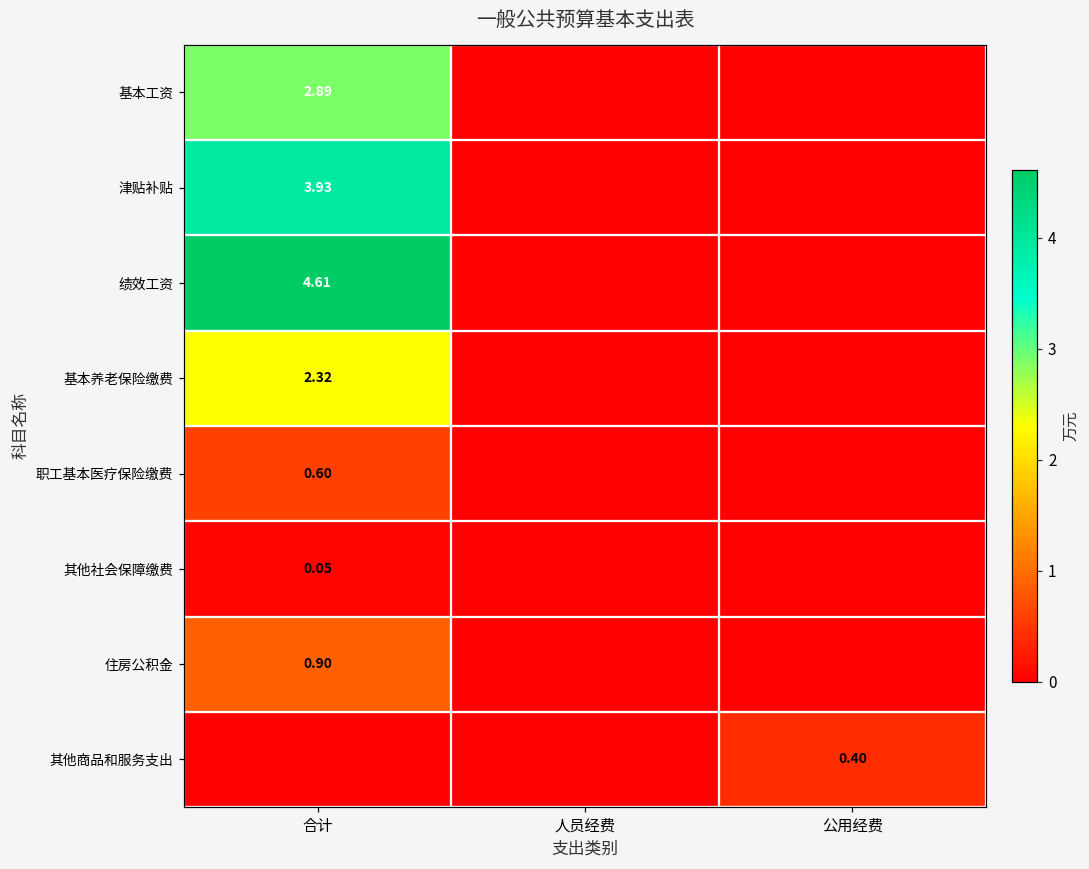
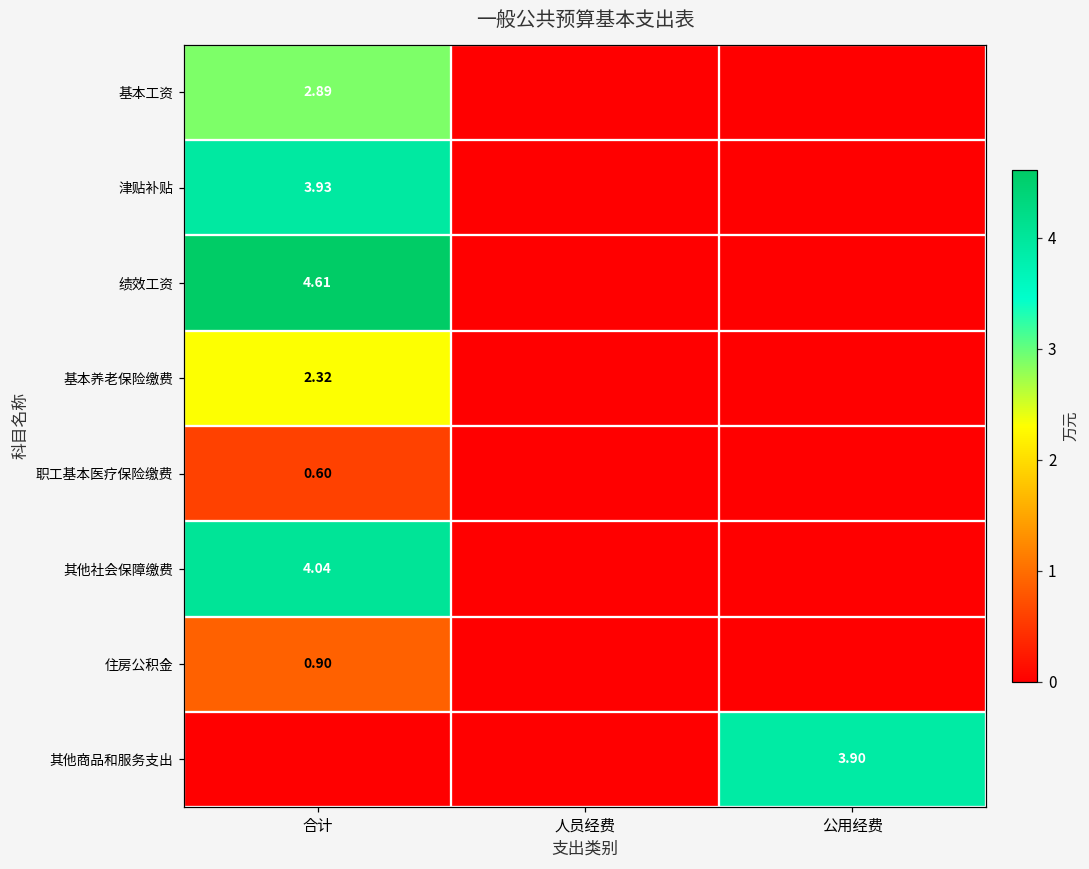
  {
    "基本工资": {
      "合计": 2.89
    },
    "津贴补贴": {
      "合计": 3.93
    },
    "绩效工资": {
      "合计": 4.61
    },
    "基本养老保险缴费": {
      "合计": 2.32
    },
    "职工基本医疗保险缴费": {
      "合计": 0.60
    },
    "其他社会保障缴费": {
-     "合计": 0.05
+     "合计": 4.04
    },
    "住房公积金": {
      "合计": 0.90
    },
    "其他商品和服务支出": {
-     "公用经费": 0.40
+     "公用经费": 3.90
    }
  }
